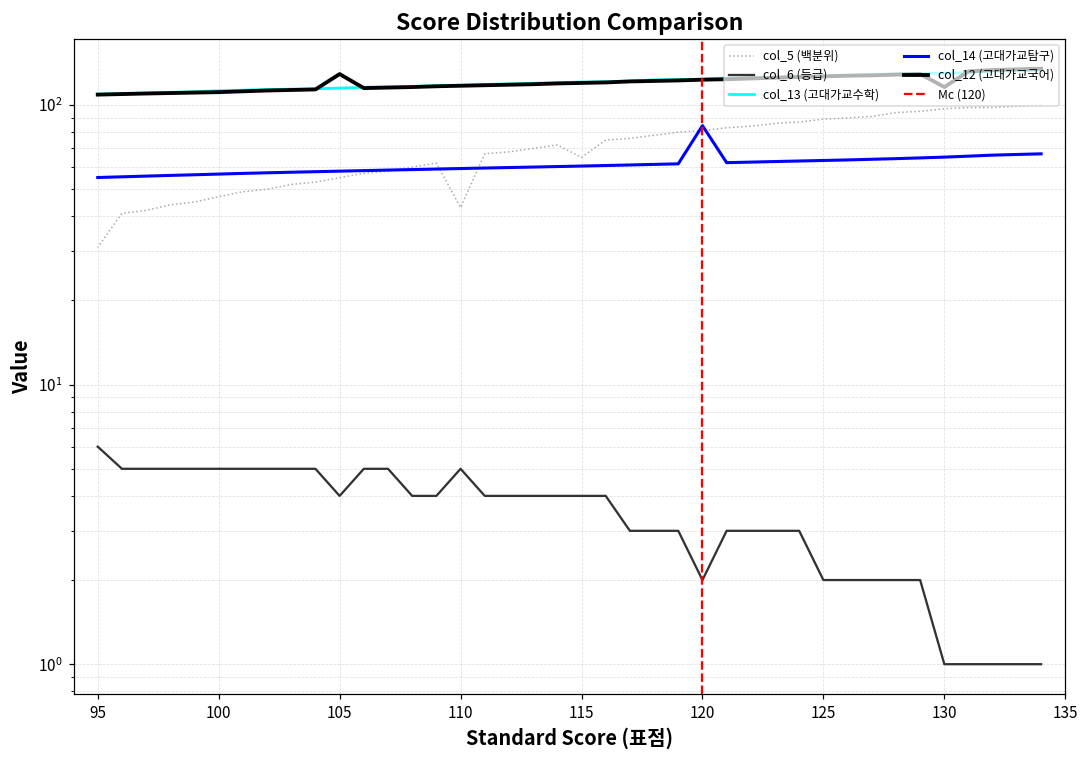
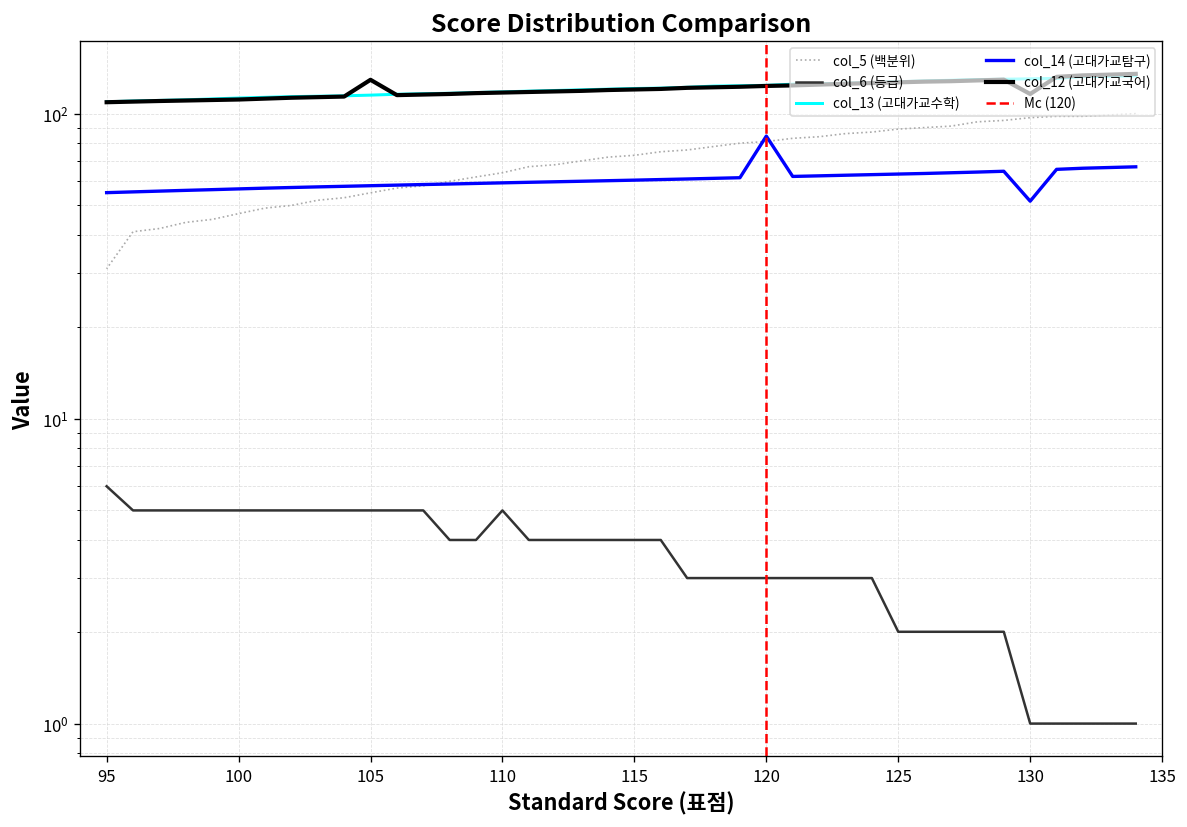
  {
    "col_5 (백분위)": {
      "95": 31,
      "100": 47,
      "105": 55,
-     "110": 43,
-     "115": 65,
+     "110": 64,
+     "115": 73,
      "120": 81,
      "125": 89,
      "130": 97
    },
    "col_6 (등급)": {
      "95": 6,
      "100": 5,
-     "105": 4,
+     "105": 5,
      "110": 5,
      "115": 4,
-     "120": 2,
+     "120": 3,
      "125": 2,
      "130": 1
    },
    "col_13 (고대가교수학)": {
      "105": 120
    },
    "col_14 (고대가교탐구)": {
      "95": 55,
      "100": 57,
      "105": 58,
      "110": 59,
      "115": 61,
      "120": 84,
      "125": 63,
-     "130": 65
+     "130": 52
    },
    "col_12 (고대가교국어)": {
      "105": 130
    }
  }
